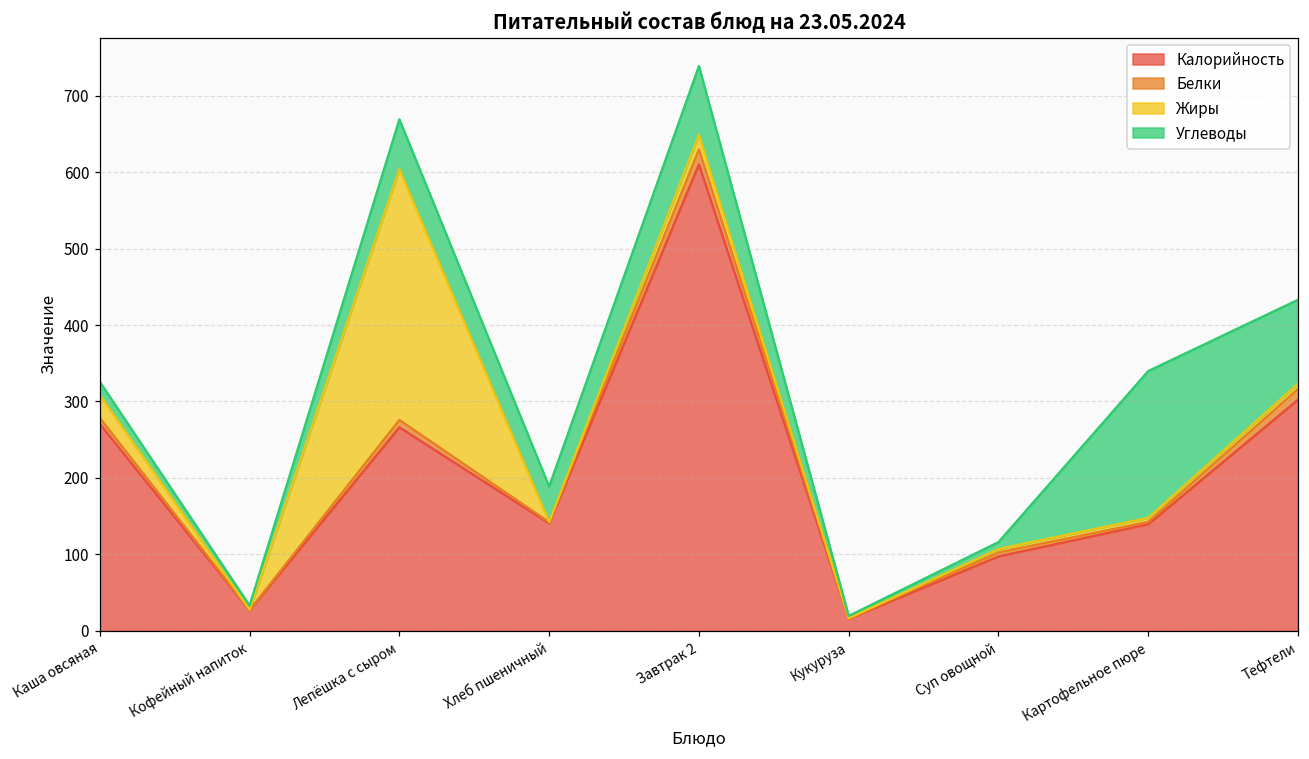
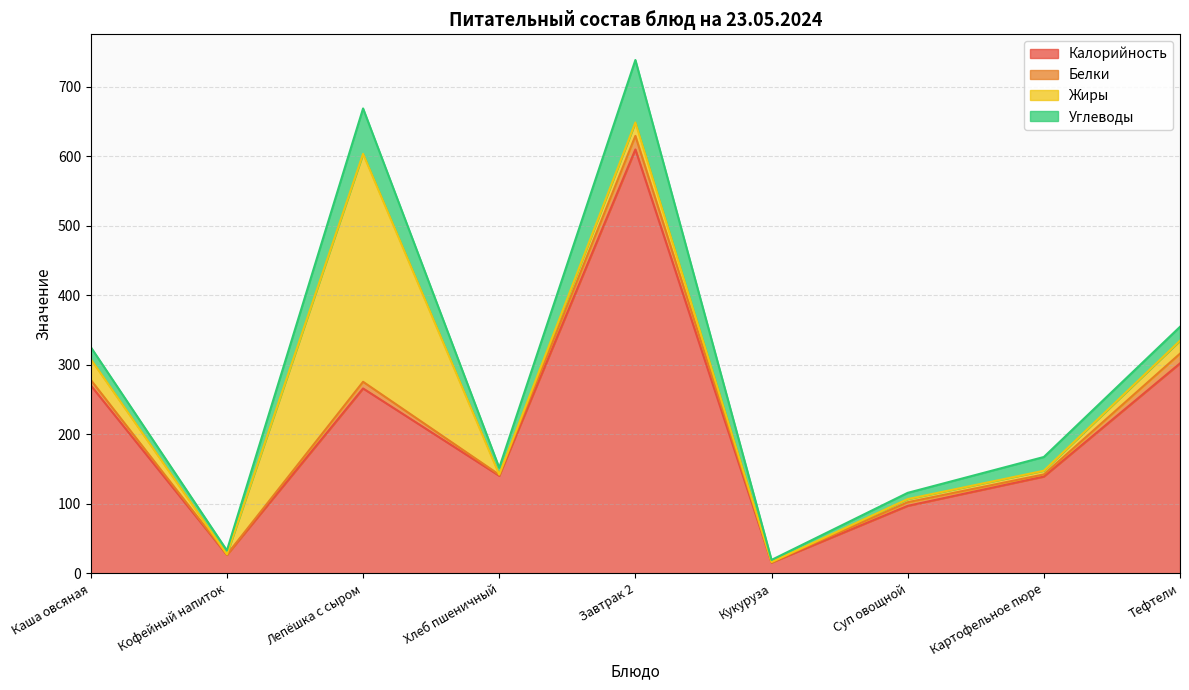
  {
    "Жиры": {
      "Каша овсяная": 30,
      "Лепёшка с сыром": 330,
      "Завтрак 2": 20,
      "Суп овощной": 0,
      "Картофельное пюре": 10,
-     "Тефтели": 10
+     "Тефтели": 20
    },
    "Углеводы": {
      "Каша овсяная": 20,
      "Кофейный напиток": 10,
      "Лепёшка с сыром": 70,
-     "Хлеб пшеничный": 50,
+     "Хлеб пшеничный": 10,
      "Завтрак 2": 90,
      "Суп овощной": 10,
-     "Картофельное пюре": 190,
-     "Тефтели": 110
+     "Картофельное пюре": 20,
+     "Тефтели": 20
    }
  }
